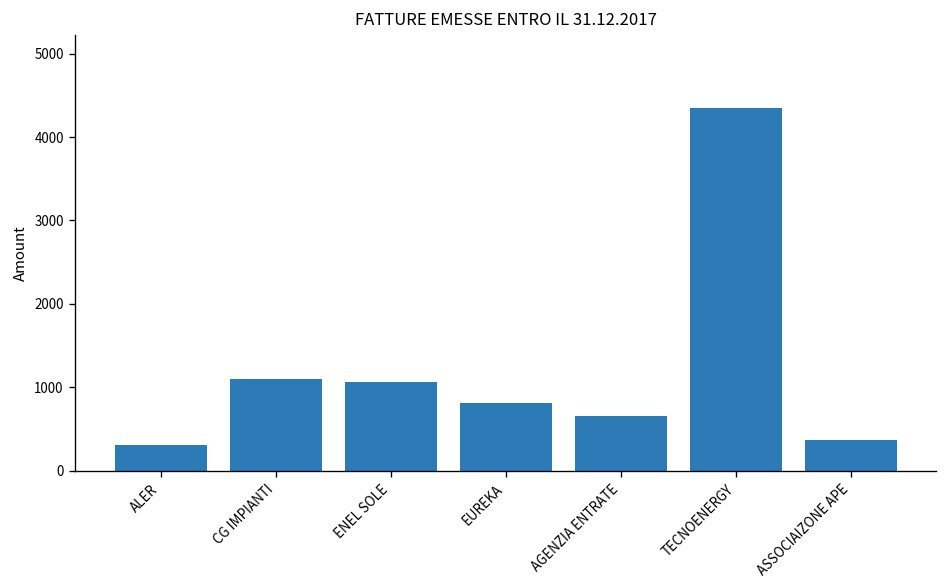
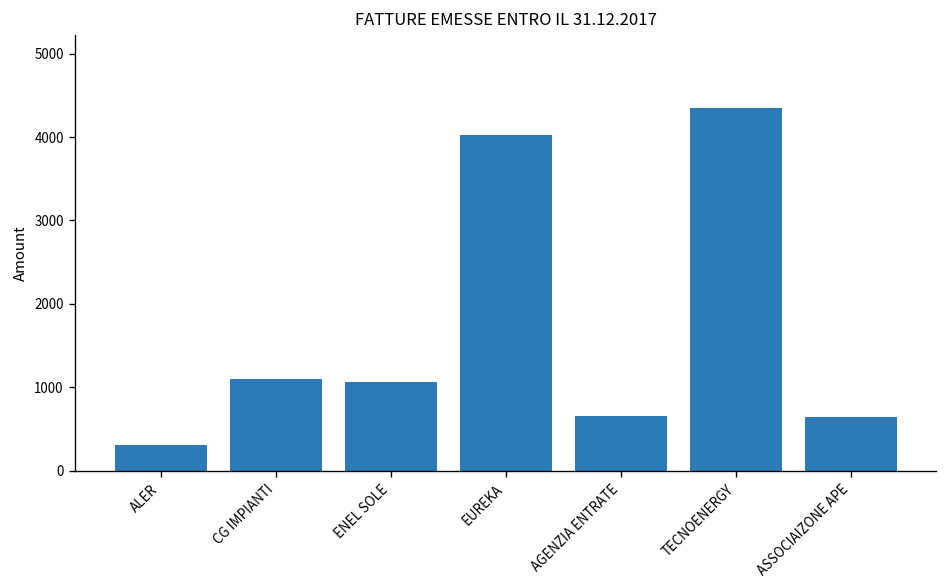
  {
    "ALER": 300,
    "CG IMPIANTI": 1100,
    "ENEL SOLE": 1100,
-   "EUREKA": 800,
+   "EUREKA": 4000,
    "AGENZIA ENTRATE": 700,
    "TECNOENERGY": 4400,
-   "ASSOCIAIZONE APE": 400
+   "ASSOCIAIZONE APE": 600
  }
